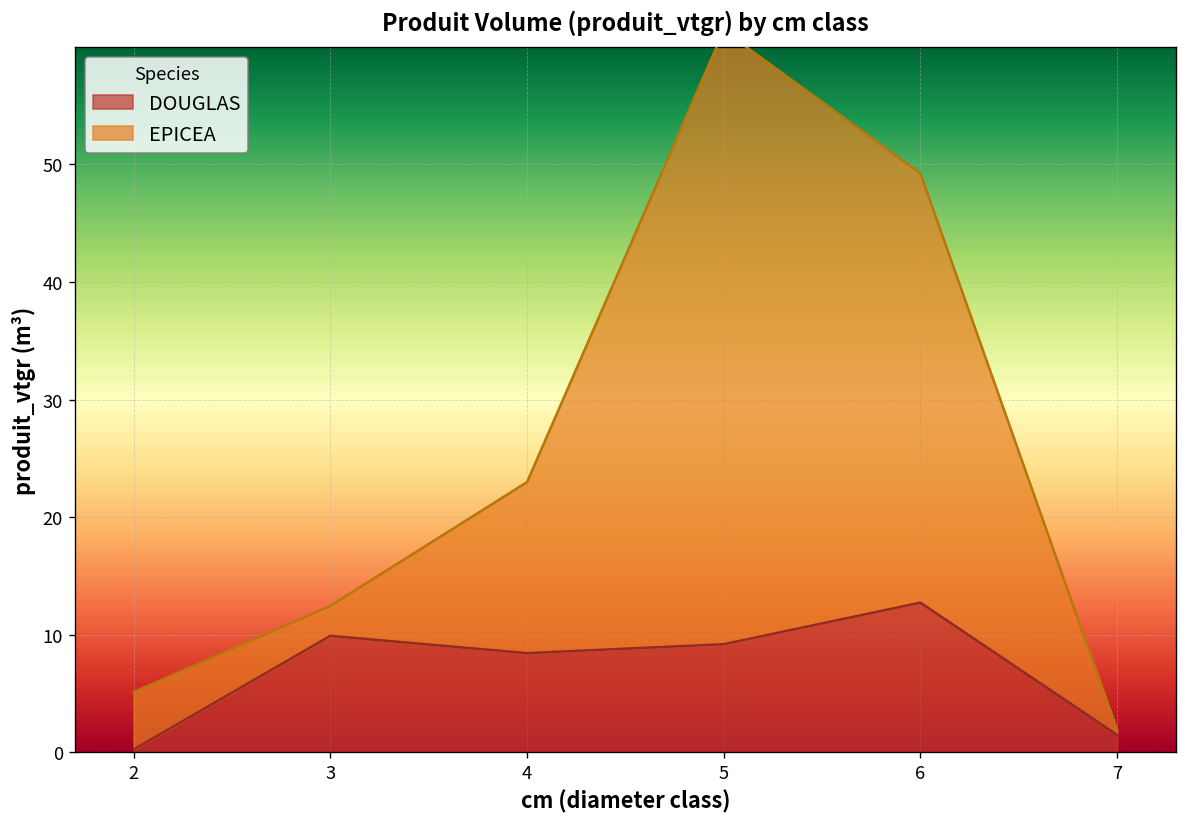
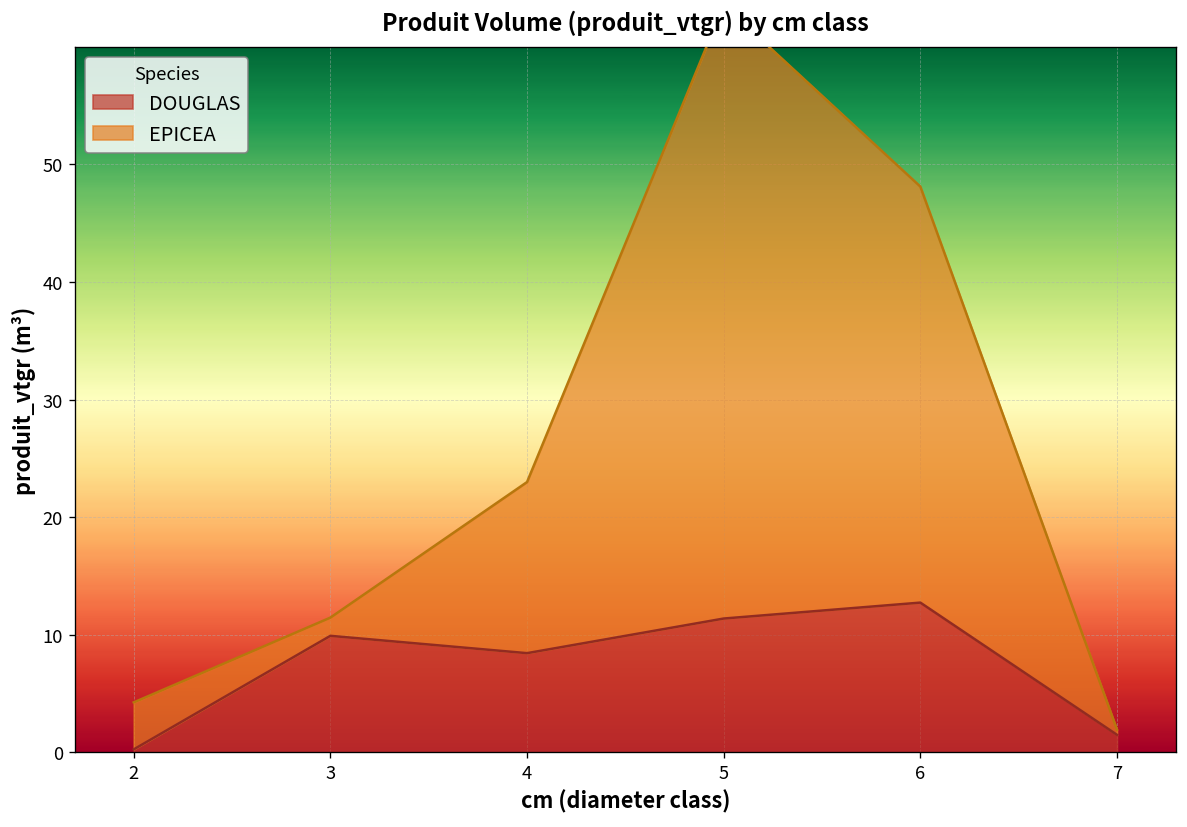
  {
    "DOUGLAS": {
      "2": 0,
      "3": 10,
      "4": 8,
-     "5": 9,
+     "5": 11,
      "6": 13,
      "7": 2
    },
    "EPICEA": {
-     "2": 5,
-     "3": 3,
+     "2": 4,
+     "3": 2,
      "4": 15,
-     "6": 36,
+     "6": 35,
      "7": 0
    }
  }
